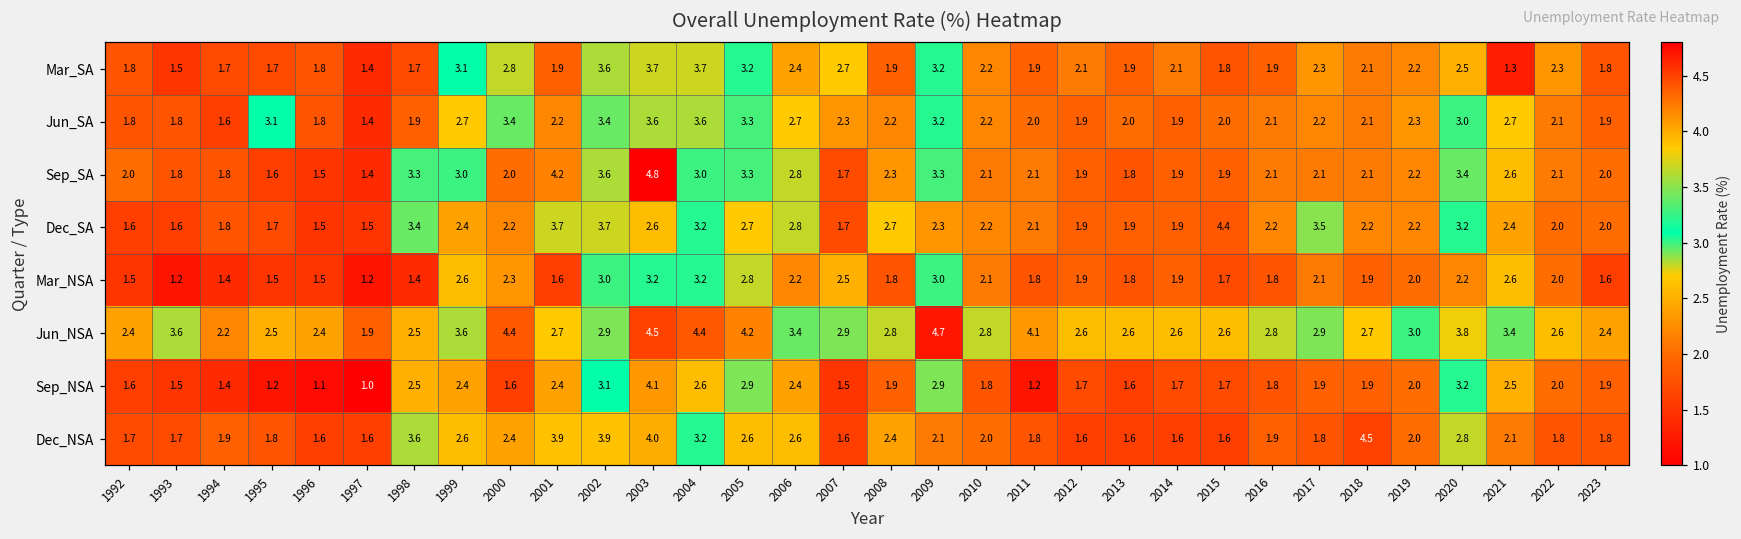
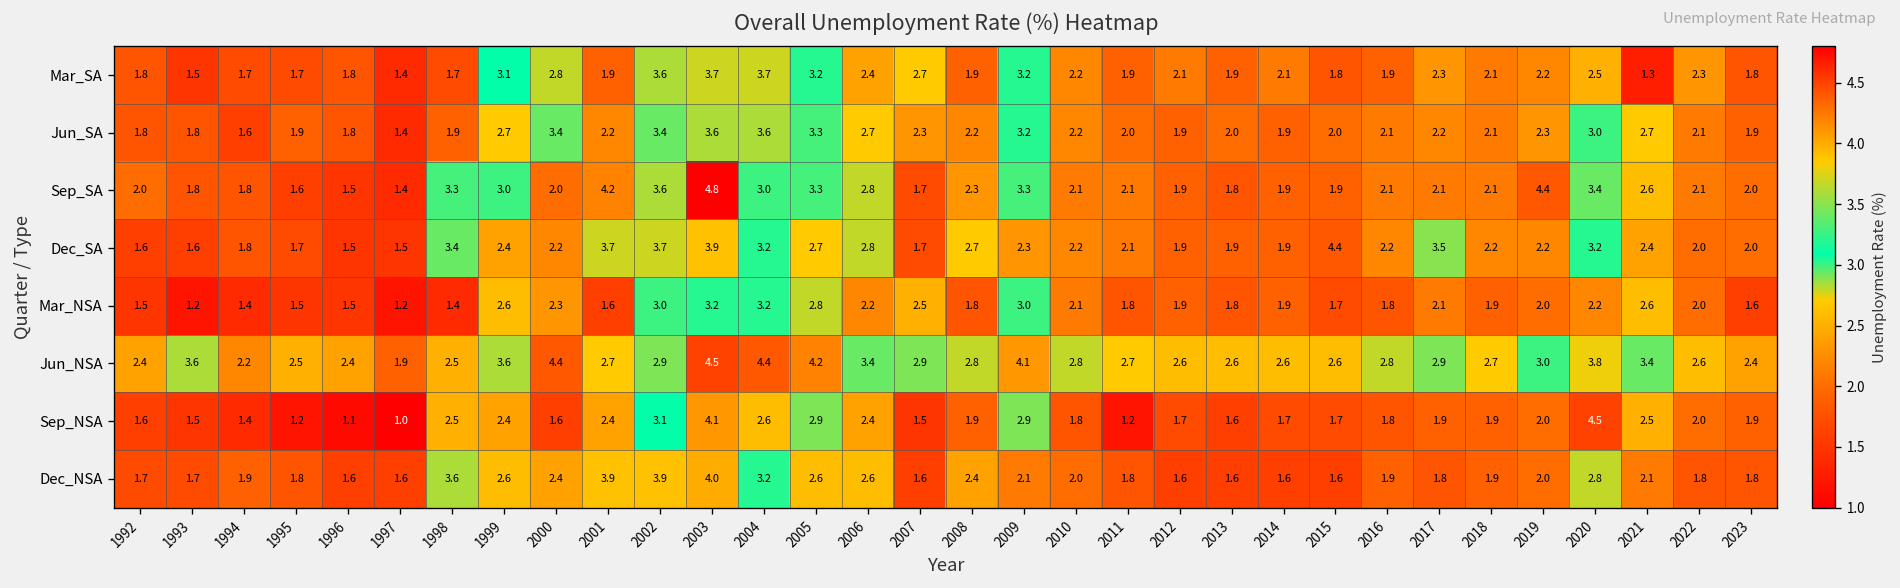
  {
    "Jun_SA": {
      "1992": 1.8,
      "1993": 1.8,
      "1994": 1.6,
-     "1995": 3.1,
+     "1995": 1.9,
      "1996": 1.8,
      "1997": 1.4,
      "1998": 1.9,
      "1999": 2.7,
      "2000": 3.4,
      "2001": 2.2,
      "2002": 3.4,
      "2003": 3.6,
      "2004": 3.6,
      "2005": 3.3,
      "2006": 2.7,
      "2007": 2.3,
      "2008": 2.2,
      "2009": 3.2,
      "2010": 2.2,
      "2011": 2.0,
      "2012": 1.9,
      "2013": 2.0,
      "2014": 1.9,
      "2015": 2.0,
      "2016": 2.1,
      "2017": 2.2,
      "2018": 2.1,
      "2019": 2.3,
      "2020": 3.0,
      "2021": 2.7,
      "2022": 2.1,
      "2023": 1.9
    },
    "Sep_SA": {
      "1992": 2.0,
      "1993": 1.8,
      "1994": 1.8,
      "1995": 1.6,
      "1996": 1.5,
      "1997": 1.4,
      "1998": 3.3,
      "1999": 3.0,
      "2000": 2.0,
      "2001": 4.2,
      "2002": 3.6,
      "2003": 4.8,
      "2004": 3.0,
      "2005": 3.3,
      "2006": 2.8,
      "2007": 1.7,
      "2008": 2.3,
      "2009": 3.3,
      "2010": 2.1,
      "2011": 2.1,
      "2012": 1.9,
      "2013": 1.8,
      "2014": 1.9,
      "2015": 1.9,
      "2016": 2.1,
      "2017": 2.1,
      "2018": 2.1,
-     "2019": 2.2,
+     "2019": 4.4,
      "2020": 3.4,
      "2021": 2.6,
      "2022": 2.1,
      "2023": 2.0
    },
    "Dec_SA": {
      "1992": 1.6,
      "1993": 1.6,
      "1994": 1.8,
      "1995": 1.7,
      "1996": 1.5,
      "1997": 1.5,
      "1998": 3.4,
      "1999": 2.4,
      "2000": 2.2,
      "2001": 3.7,
      "2002": 3.7,
-     "2003": 2.6,
+     "2003": 3.9,
      "2004": 3.2,
      "2005": 2.7,
      "2006": 2.8,
      "2007": 1.7,
      "2008": 2.7,
      "2009": 2.3,
      "2010": 2.2,
      "2011": 2.1,
      "2012": 1.9,
      "2013": 1.9,
      "2014": 1.9,
      "2015": 4.4,
      "2016": 2.2,
      "2017": 3.5,
      "2018": 2.2,
      "2019": 2.2,
      "2020": 3.2,
      "2021": 2.4,
      "2022": 2.0,
      "2023": 2.0
    },
    "Jun_NSA": {
      "1992": 2.4,
      "1993": 3.6,
      "1994": 2.2,
      "1995": 2.5,
      "1996": 2.4,
      "1997": 1.9,
      "1998": 2.5,
      "1999": 3.6,
      "2000": 4.4,
      "2001": 2.7,
      "2002": 2.9,
      "2003": 4.5,
      "2004": 4.4,
      "2005": 4.2,
      "2006": 3.4,
      "2007": 2.9,
      "2008": 2.8,
-     "2009": 4.7,
+     "2009": 4.1,
      "2010": 2.8,
-     "2011": 4.1,
+     "2011": 2.7,
      "2012": 2.6,
      "2013": 2.6,
      "2014": 2.6,
      "2015": 2.6,
      "2016": 2.8,
      "2017": 2.9,
      "2018": 2.7,
      "2019": 3.0,
      "2020": 3.8,
      "2021": 3.4,
      "2022": 2.6,
      "2023": 2.4
    },
    "Sep_NSA": {
      "1992": 1.6,
      "1993": 1.5,
      "1994": 1.4,
      "1995": 1.2,
      "1996": 1.1,
      "1997": 1.0,
      "1998": 2.5,
      "1999": 2.4,
      "2000": 1.6,
      "2001": 2.4,
      "2002": 3.1,
      "2003": 4.1,
      "2004": 2.6,
      "2005": 2.9,
      "2006": 2.4,
      "2007": 1.5,
      "2008": 1.9,
      "2009": 2.9,
      "2010": 1.8,
      "2011": 1.2,
      "2012": 1.7,
      "2013": 1.6,
      "2014": 1.7,
      "2015": 1.7,
      "2016": 1.8,
      "2017": 1.9,
      "2018": 1.9,
      "2019": 2.0,
-     "2020": 3.2,
+     "2020": 4.5,
      "2021": 2.5,
      "2022": 2.0,
      "2023": 1.9
    },
    "Dec_NSA": {
      "1992": 1.7,
      "1993": 1.7,
      "1994": 1.9,
      "1995": 1.8,
      "1996": 1.6,
      "1997": 1.6,
      "1998": 3.6,
      "1999": 2.6,
      "2000": 2.4,
      "2001": 3.9,
      "2002": 3.9,
      "2003": 4.0,
      "2004": 3.2,
      "2005": 2.6,
      "2006": 2.6,
      "2007": 1.6,
      "2008": 2.4,
      "2009": 2.1,
      "2010": 2.0,
      "2011": 1.8,
      "2012": 1.6,
      "2013": 1.6,
      "2014": 1.6,
      "2015": 1.6,
      "2016": 1.9,
      "2017": 1.8,
-     "2018": 4.5,
+     "2018": 1.9,
      "2019": 2.0,
      "2020": 2.8,
      "2021": 2.1,
      "2022": 1.8,
      "2023": 1.8
    }
  }
